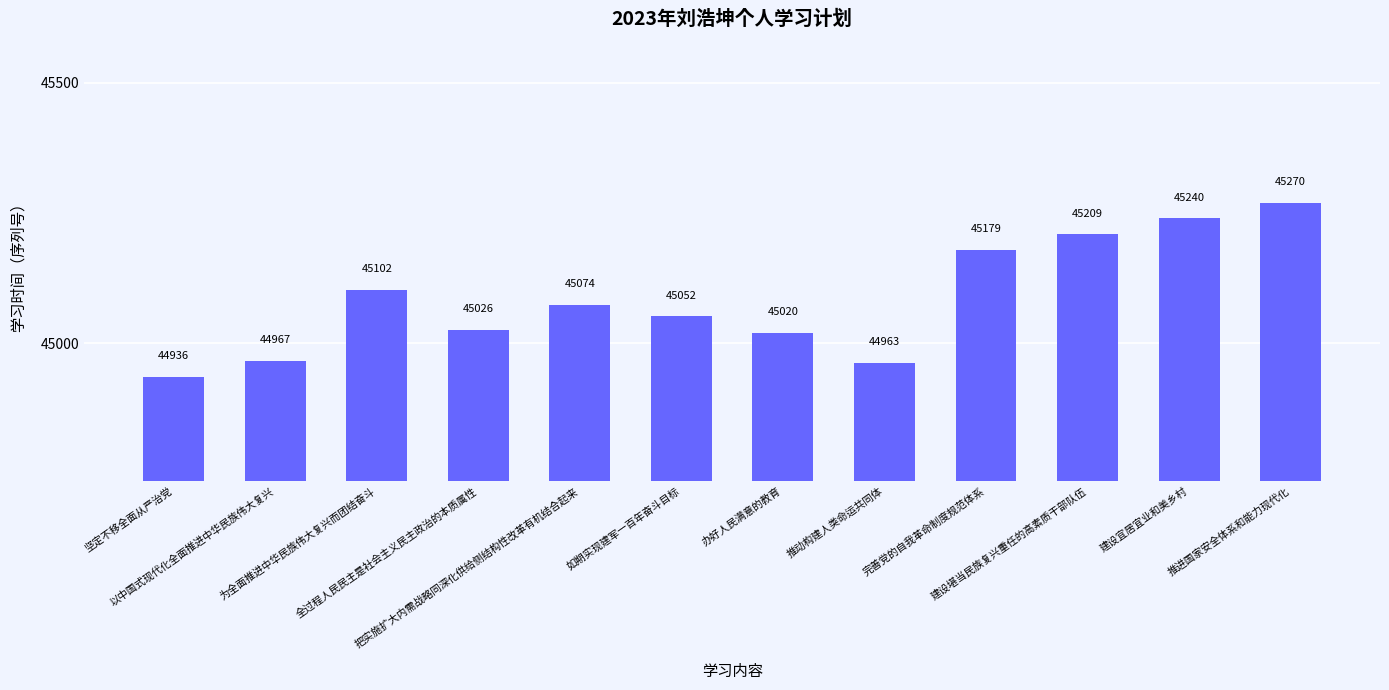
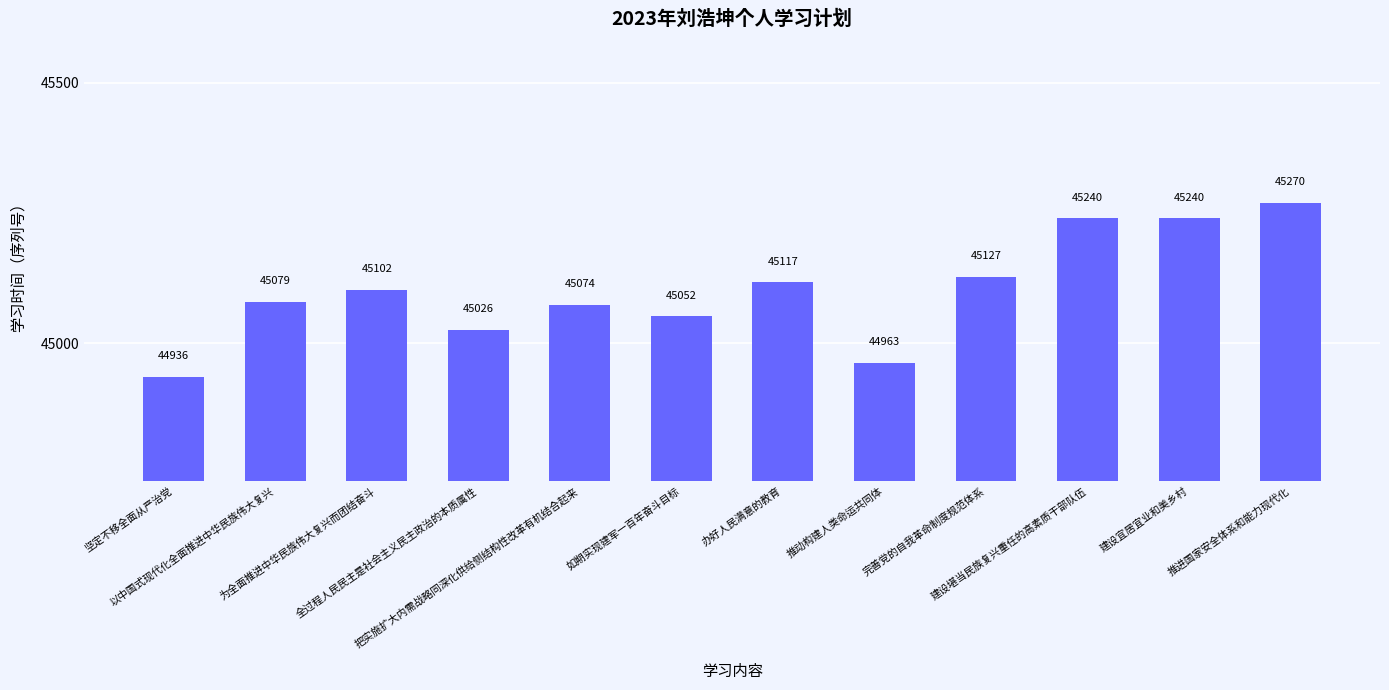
  {
    "坚定不移全面从严治党": 44936,
-   "以中国式现代化全面推进中华民族伟大复兴": 44967,
+   "以中国式现代化全面推进中华民族伟大复兴": 45079,
    "为全面推进中华民族伟大复兴而团结奋斗": 45102,
    "全过程人民民主是社会主义民主政治的本质属性": 45026,
    "把实施扩大内需战略同深化供给侧结构性改革有机结合起来": 45074,
    "如期实现建军一百年奋斗目标": 45052,
-   "办好人民满意的教育": 45020,
+   "办好人民满意的教育": 45117,
    "推动构建人类命运共同体": 44963,
-   "完善党的自我革命制度规范体系": 45179,
-   "建设堪当民族复兴重任的高素质干部队伍": 45209,
+   "完善党的自我革命制度规范体系": 45127,
+   "建设堪当民族复兴重任的高素质干部队伍": 45240,
    "建设宜居宜业和美乡村": 45240,
    "推进国家安全体系和能力现代化": 45270
  }
